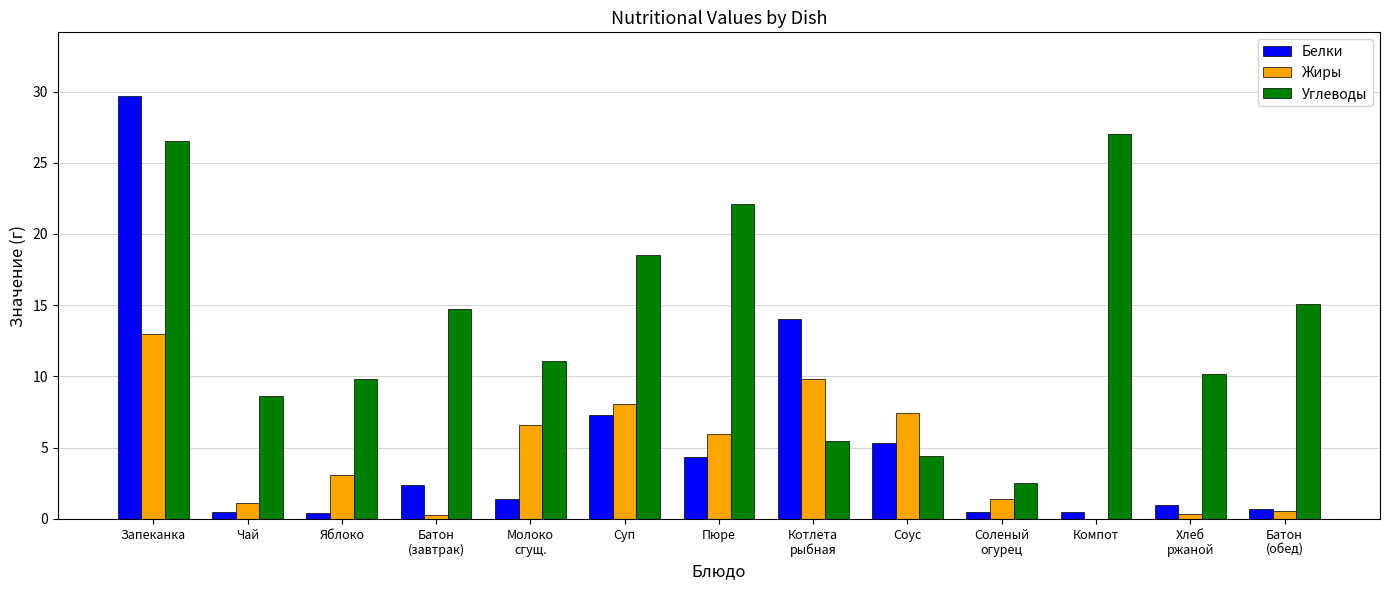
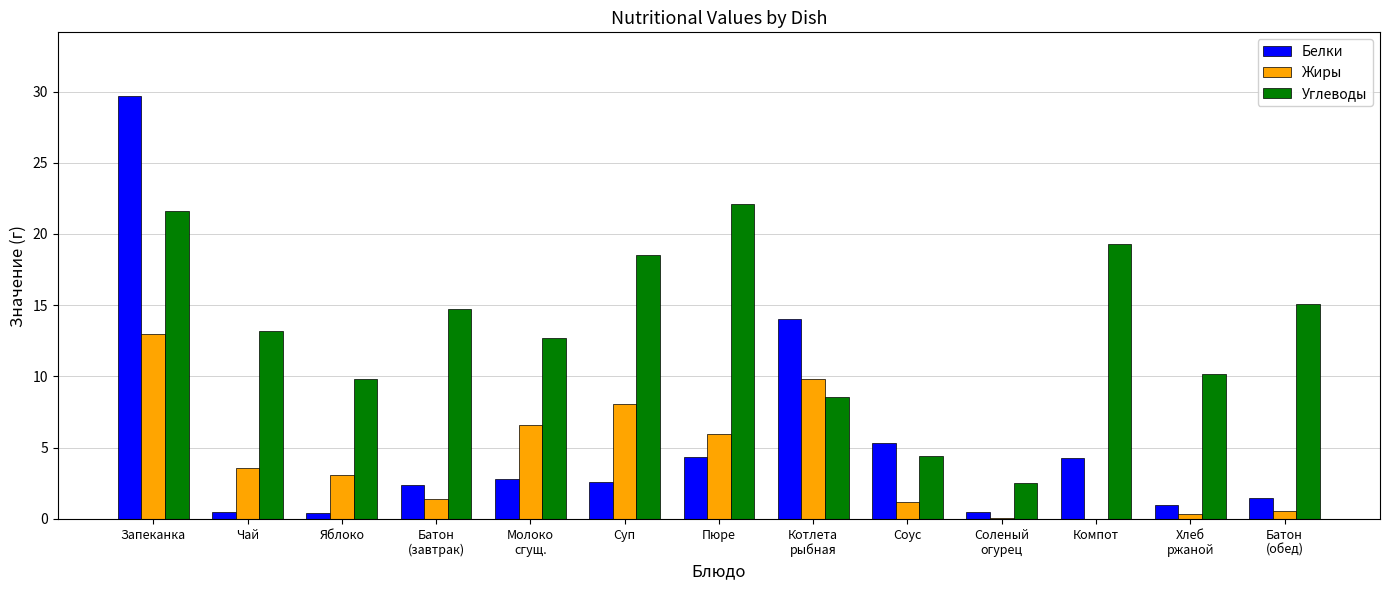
  {
    "Белки": {
      "Запеканка": 29.7,
      "Чай": 0.5,
      "Яблоко": 0.4,
      "Батон (завтрак)": 2.4,
-     "Молоко сгущ.": 1.4,
-     "Суп": 7.3,
+     "Молоко сгущ.": 2.8,
+     "Суп": 2.6,
      "Пюре": 4.4,
      "Котлета рыбная": 14.1,
      "Соус": 5.4,
      "Соленый огурец": 0.5,
-     "Компот": 0.5,
+     "Компот": 4.3,
      "Хлеб ржаной": 1.0,
-     "Батон (обед)": 0.7
+     "Батон (обед)": 1.5
    },
    "Жиры": {
      "Запеканка": 13.0,
-     "Чай": 1.1,
+     "Чай": 3.6,
      "Яблоко": 3.1,
-     "Батон (завтрак)": 0.3,
+     "Батон (завтрак)": 1.4,
      "Молоко сгущ.": 6.6,
      "Суп": 8.1,
      "Пюре": 5.9,
      "Котлета рыбная": 9.9,
-     "Соус": 7.4,
-     "Соленый огурец": 1.4,
+     "Соус": 1.2,
+     "Соленый огурец": 0.1,
      "Компот": 0.0,
      "Хлеб ржаной": 0.4,
      "Батон (обед)": 0.6
    },
    "Углеводы": {
-     "Запеканка": 26.5,
-     "Чай": 8.6,
+     "Запеканка": 21.6,
+     "Чай": 13.2,
      "Яблоко": 9.8,
      "Батон (завтрак)": 14.7,
-     "Молоко сгущ.": 11.1,
+     "Молоко сгущ.": 12.7,
      "Суп": 18.6,
      "Пюре": 22.1,
-     "Котлета рыбная": 5.5,
+     "Котлета рыбная": 8.6,
      "Соус": 4.5,
      "Соленый огурец": 2.5,
-     "Компот": 27.0,
+     "Компот": 19.3,
      "Хлеб ржаной": 10.2,
      "Батон (обед)": 15.1
    }
  }
